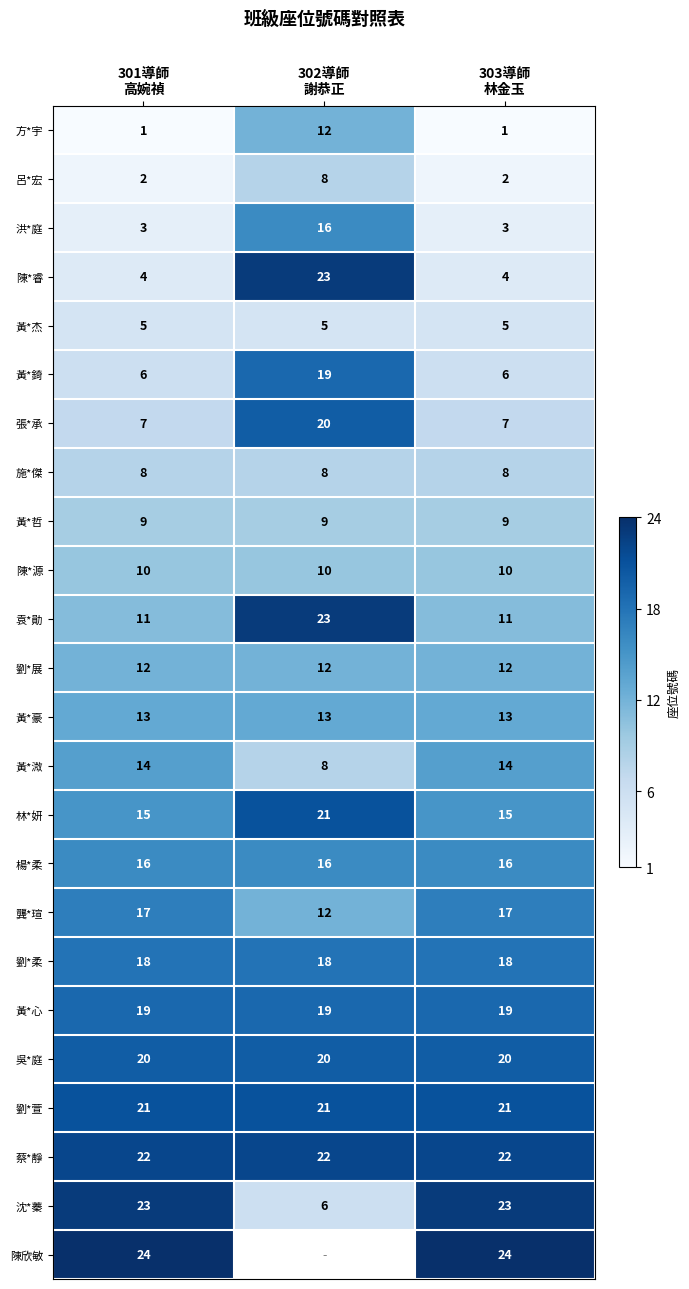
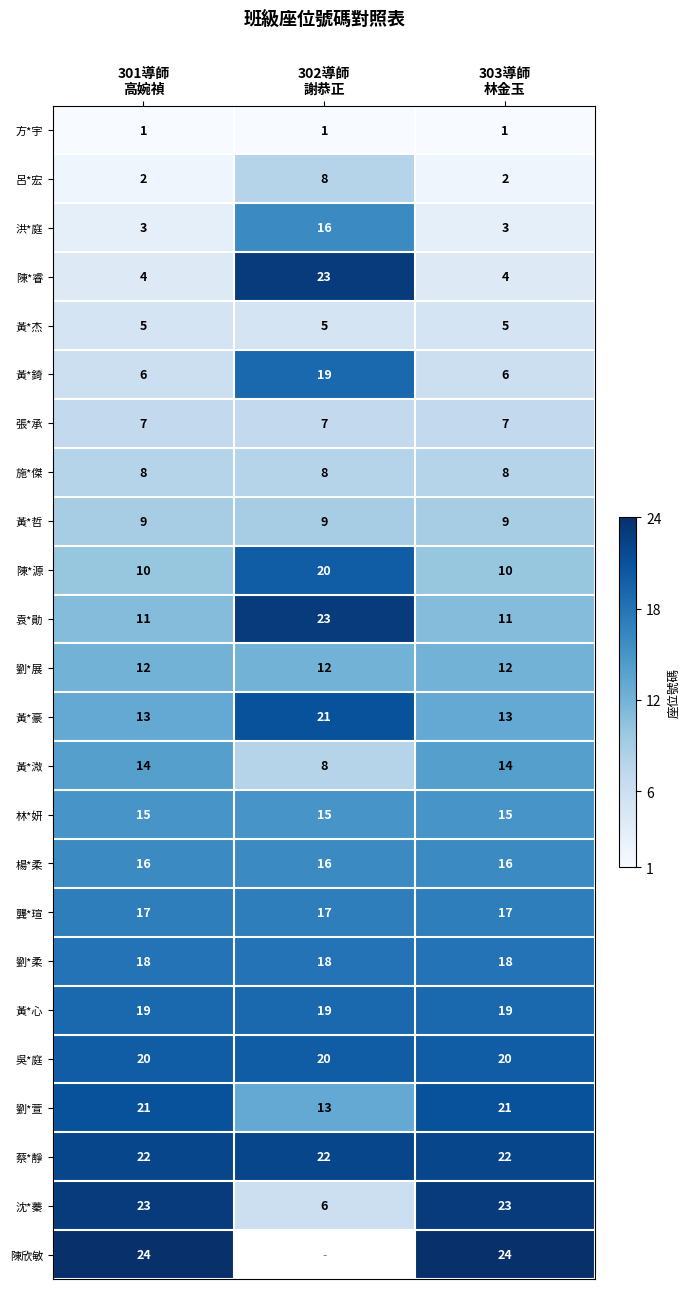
  {
    "方*宇": {
      "301導師 高婉禎": 1,
-     "302導師 謝恭正": 12,
+     "302導師 謝恭正": 1,
      "303導師 林金玉": 1
    },
    "呂*宏": {
      "301導師 高婉禎": 2,
      "302導師 謝恭正": 8,
      "303導師 林金玉": 2
    },
    "洪*庭": {
      "301導師 高婉禎": 3,
      "302導師 謝恭正": 16,
      "303導師 林金玉": 3
    },
    "陳*睿": {
      "301導師 高婉禎": 4,
      "302導師 謝恭正": 23,
      "303導師 林金玉": 4
    },
    "黃*杰": {
      "301導師 高婉禎": 5,
      "302導師 謝恭正": 5,
      "303導師 林金玉": 5
    },
    "黃*錡": {
      "301導師 高婉禎": 6,
      "302導師 謝恭正": 19,
      "303導師 林金玉": 6
    },
    "張*承": {
      "301導師 高婉禎": 7,
-     "302導師 謝恭正": 20,
+     "302導師 謝恭正": 7,
      "303導師 林金玉": 7
    },
    "施*傑": {
      "301導師 高婉禎": 8,
      "302導師 謝恭正": 8,
      "303導師 林金玉": 8
    },
    "黃*哲": {
      "301導師 高婉禎": 9,
      "302導師 謝恭正": 9,
      "303導師 林金玉": 9
    },
    "陳*源": {
      "301導師 高婉禎": 10,
-     "302導師 謝恭正": 10,
+     "302導師 謝恭正": 20,
      "303導師 林金玉": 10
    },
    "袁*勛": {
      "301導師 高婉禎": 11,
      "302導師 謝恭正": 23,
      "303導師 林金玉": 11
    },
    "劉*展": {
      "301導師 高婉禎": 12,
      "302導師 謝恭正": 12,
      "303導師 林金玉": 12
    },
    "黃*豪": {
      "301導師 高婉禎": 13,
-     "302導師 謝恭正": 13,
+     "302導師 謝恭正": 21,
      "303導師 林金玉": 13
    },
    "黃*溦": {
      "301導師 高婉禎": 14,
      "302導師 謝恭正": 8,
      "303導師 林金玉": 14
    },
    "林*妍": {
      "301導師 高婉禎": 15,
-     "302導師 謝恭正": 21,
+     "302導師 謝恭正": 15,
      "303導師 林金玉": 15
    },
    "楊*柔": {
      "301導師 高婉禎": 16,
      "302導師 謝恭正": 16,
      "303導師 林金玉": 16
    },
    "龔*瑄": {
      "301導師 高婉禎": 17,
-     "302導師 謝恭正": 12,
+     "302導師 謝恭正": 17,
      "303導師 林金玉": 17
    },
    "劉*柔": {
      "301導師 高婉禎": 18,
      "302導師 謝恭正": 18,
      "303導師 林金玉": 18
    },
    "黃*心": {
      "301導師 高婉禎": 19,
      "302導師 謝恭正": 19,
      "303導師 林金玉": 19
    },
    "吳*庭": {
      "301導師 高婉禎": 20,
      "302導師 謝恭正": 20,
      "303導師 林金玉": 20
    },
    "劉*萱": {
      "301導師 高婉禎": 21,
-     "302導師 謝恭正": 21,
+     "302導師 謝恭正": 13,
      "303導師 林金玉": 21
    },
    "蔡*靜": {
      "301導師 高婉禎": 22,
      "302導師 謝恭正": 22,
      "303導師 林金玉": 22
    },
    "沈*蓁": {
      "301導師 高婉禎": 23,
      "302導師 謝恭正": 6,
      "303導師 林金玉": 23
    },
    "陳欣敏": {
      "301導師 高婉禎": 24,
      "303導師 林金玉": 24
    }
  }
